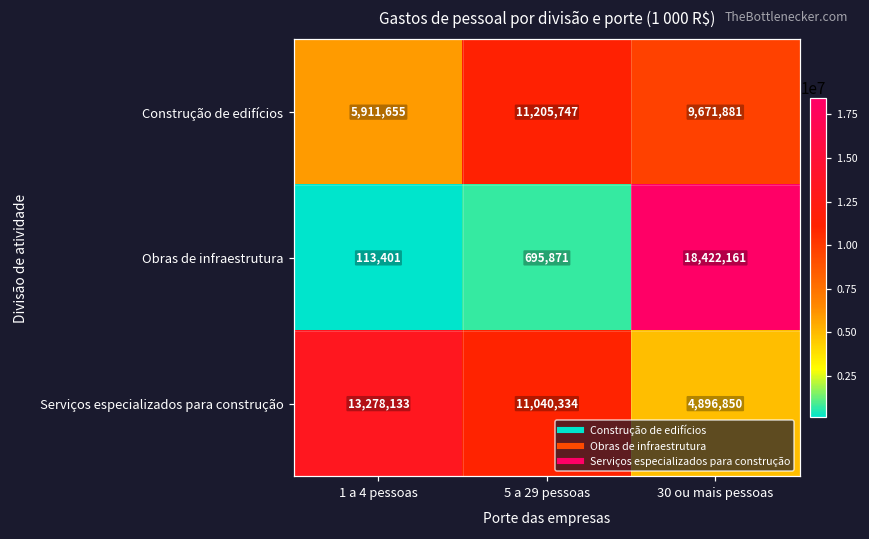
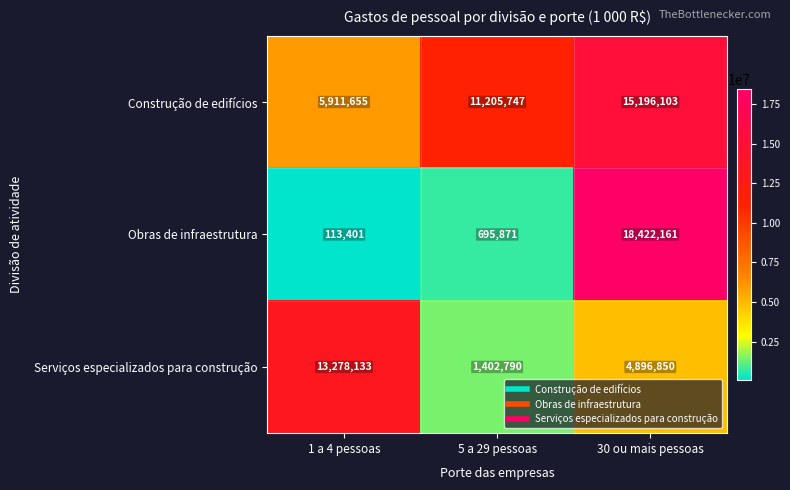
  {
    "Construção de edifícios": {
-     "30 ou mais pessoas": "9,671,881"
+     "30 ou mais pessoas": "15,196,103"
    },
    "Serviços especializados para construção": {
-     "5 a 29 pessoas": "11,040,334"
+     "5 a 29 pessoas": "1,402,790"
    }
  }
